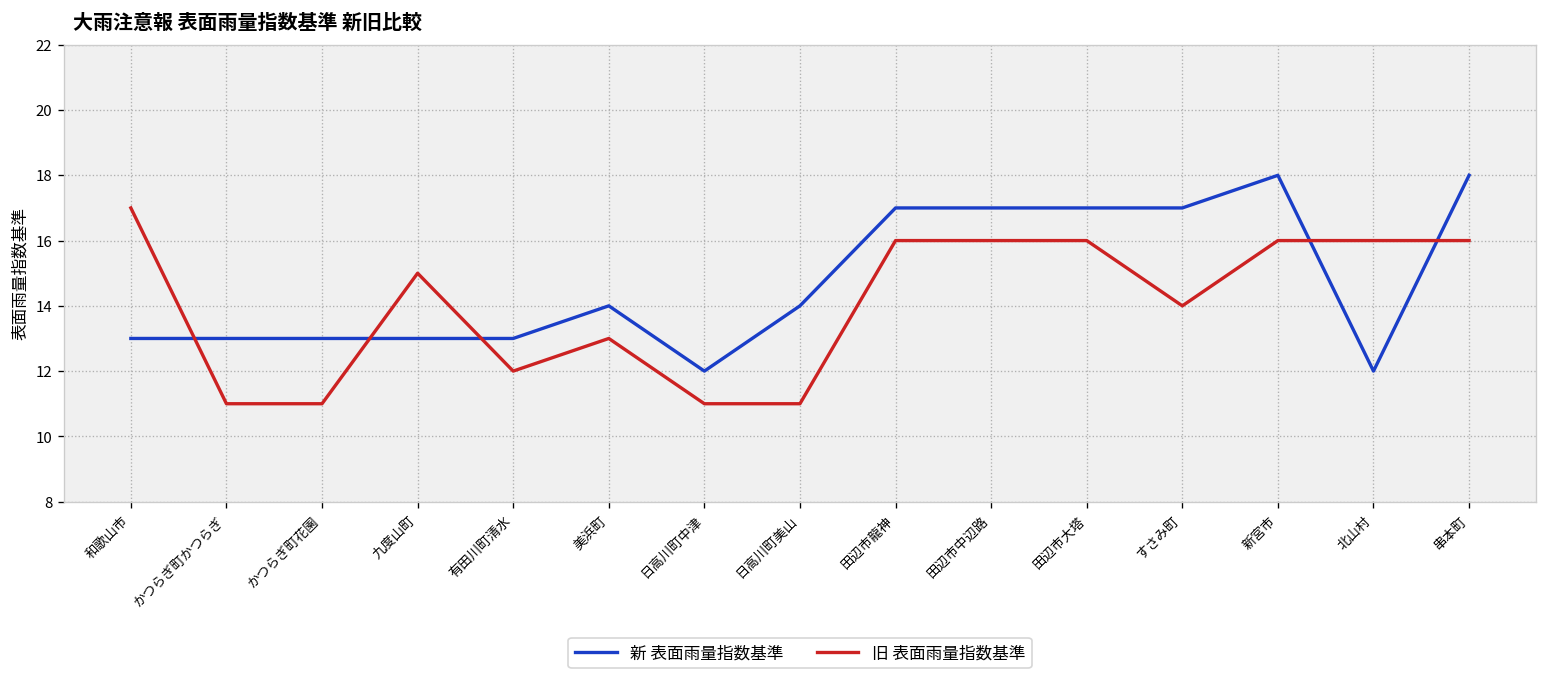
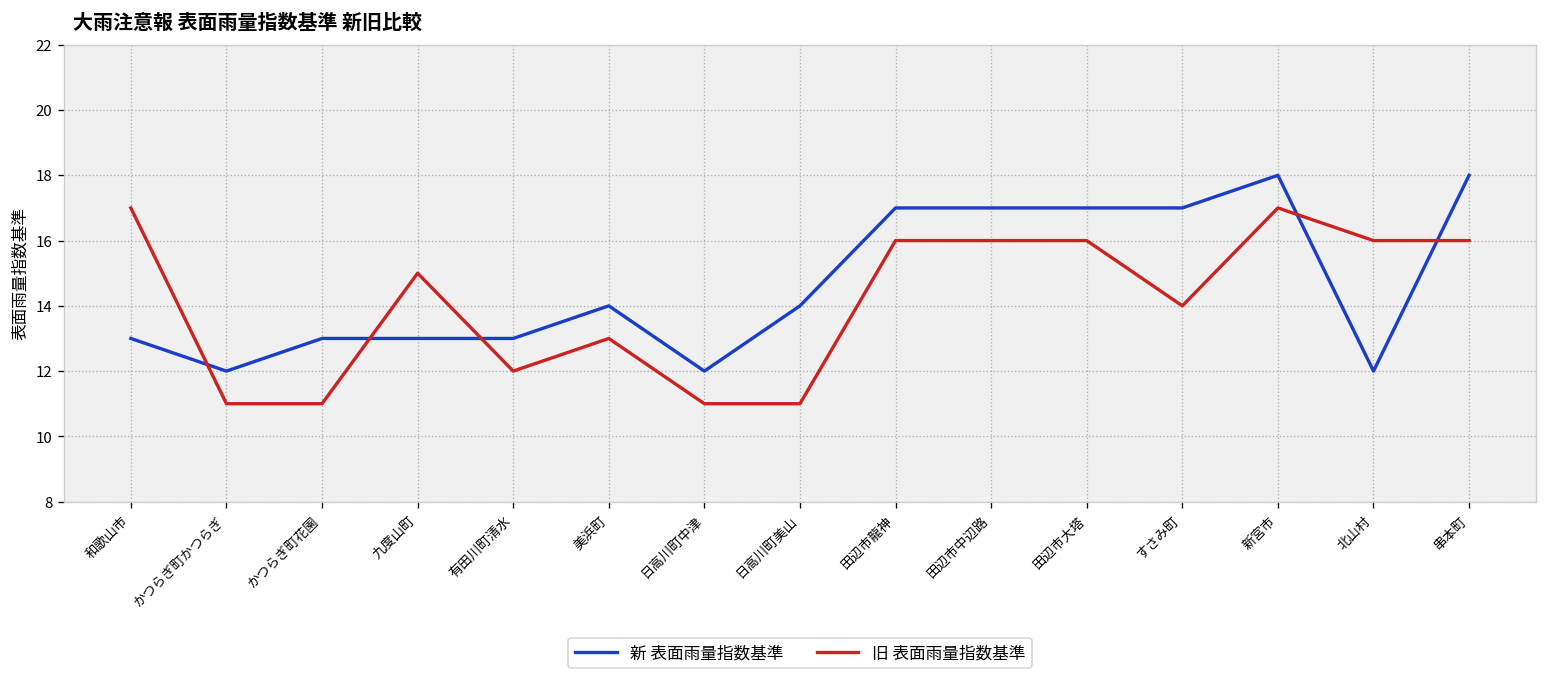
  {
    "新 表面雨量指数基準": {
      "和歌山市": 13,
-     "かつらぎ町かつらぎ": 13,
+     "かつらぎ町かつらぎ": 12,
      "かつらぎ町花園": 13,
      "九度山町": 13,
      "有田川町清水": 13,
      "美浜町": 14,
      "日高川町中津": 12,
      "日高川町美山": 14,
      "田辺市龍神": 17,
      "田辺市中辺路": 17,
      "田辺市大塔": 17,
      "すさみ町": 17,
      "新宮市": 18,
      "北山村": 12,
      "串本町": 18
    },
    "旧 表面雨量指数基準": {
      "和歌山市": 17,
      "かつらぎ町かつらぎ": 11,
      "かつらぎ町花園": 11,
      "九度山町": 15,
      "有田川町清水": 12,
      "美浜町": 13,
      "日高川町中津": 11,
      "日高川町美山": 11,
      "田辺市龍神": 16,
      "田辺市中辺路": 16,
      "田辺市大塔": 16,
      "すさみ町": 14,
-     "新宮市": 16,
+     "新宮市": 17,
      "北山村": 16,
      "串本町": 16
    }
  }
